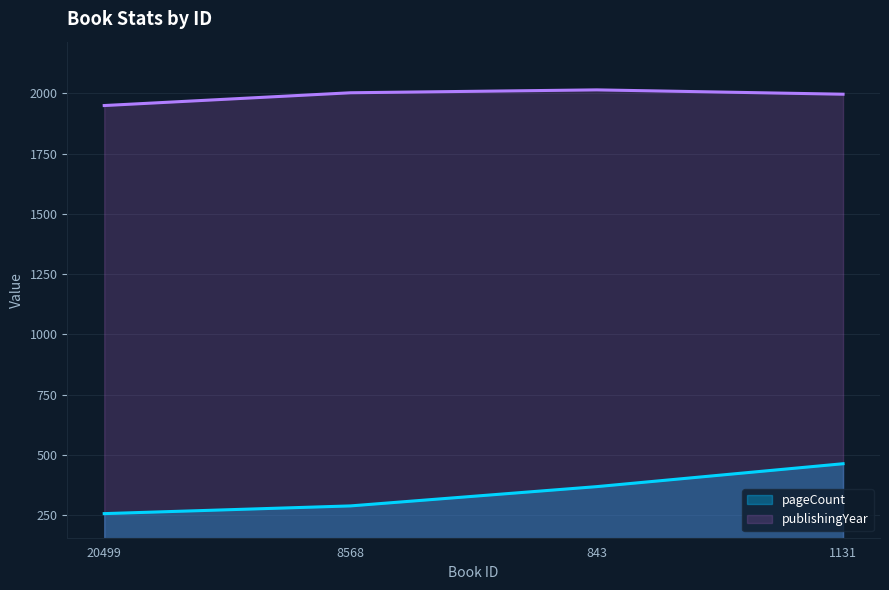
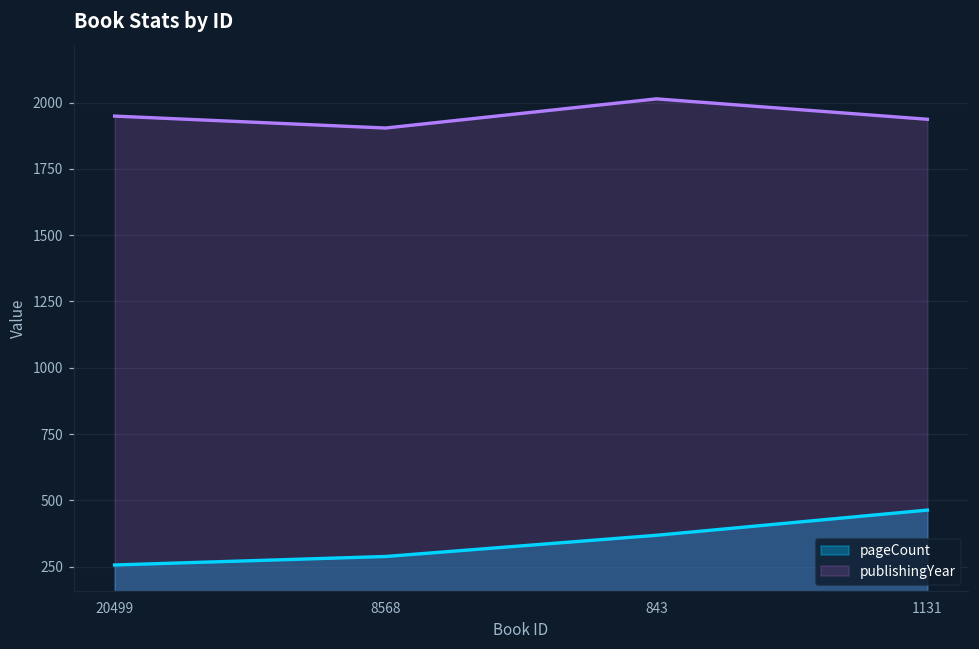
  {
    "pageCount": {
      "20499": 260,
      "8568": 290,
      "843": 370,
      "1131": 460
    },
    "publishingYear": {
      "20499": 1950,
-     "8568": 2000,
+     "8568": 1900,
      "843": 2010,
-     "1131": 2000
+     "1131": 1940
    }
  }
